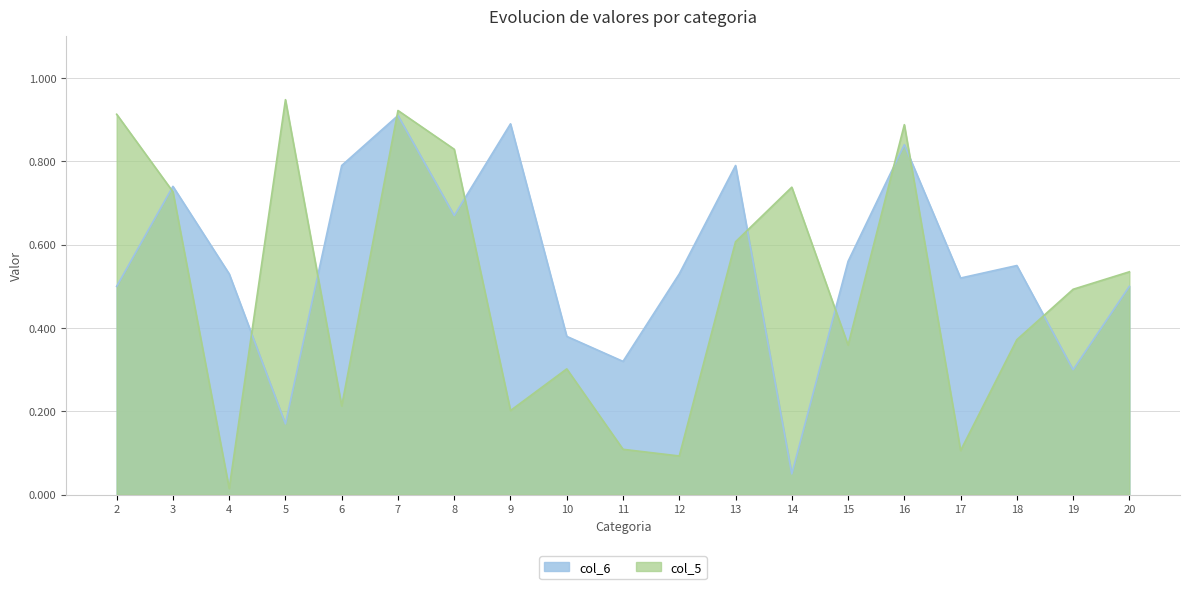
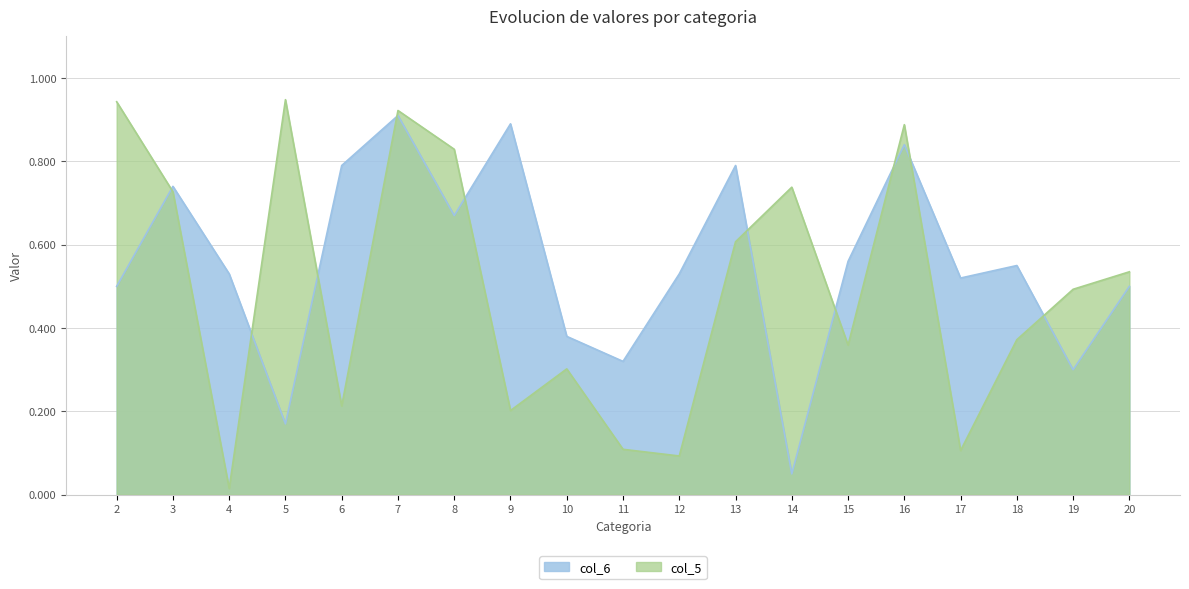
  {
    "col_6": {
      "2": 0.50,
      "3": 0.74,
      "4": 0.53,
      "5": 0.17,
      "6": 0.79,
      "7": 0.91,
      "8": 0.67,
      "9": 0.89,
      "10": 0.38,
      "11": 0.32,
      "12": 0.53,
      "13": 0.79,
      "14": 0.05,
      "15": 0.56,
      "16": 0.84,
      "17": 0.52,
      "18": 0.55,
      "19": 0.30,
      "20": 0.50
    },
    "col_5": {
-     "2": 0.91,
+     "2": 0.94,
      "3": 0.73,
      "4": 0.02,
      "5": 0.95,
      "6": 0.21,
      "7": 0.92,
      "8": 0.83,
      "9": 0.20,
      "10": 0.30,
      "11": 0.11,
      "12": 0.09,
      "13": 0.61,
      "14": 0.74,
      "15": 0.36,
      "16": 0.89,
      "17": 0.11,
      "18": 0.37,
      "19": 0.49,
      "20": 0.54
    }
  }
